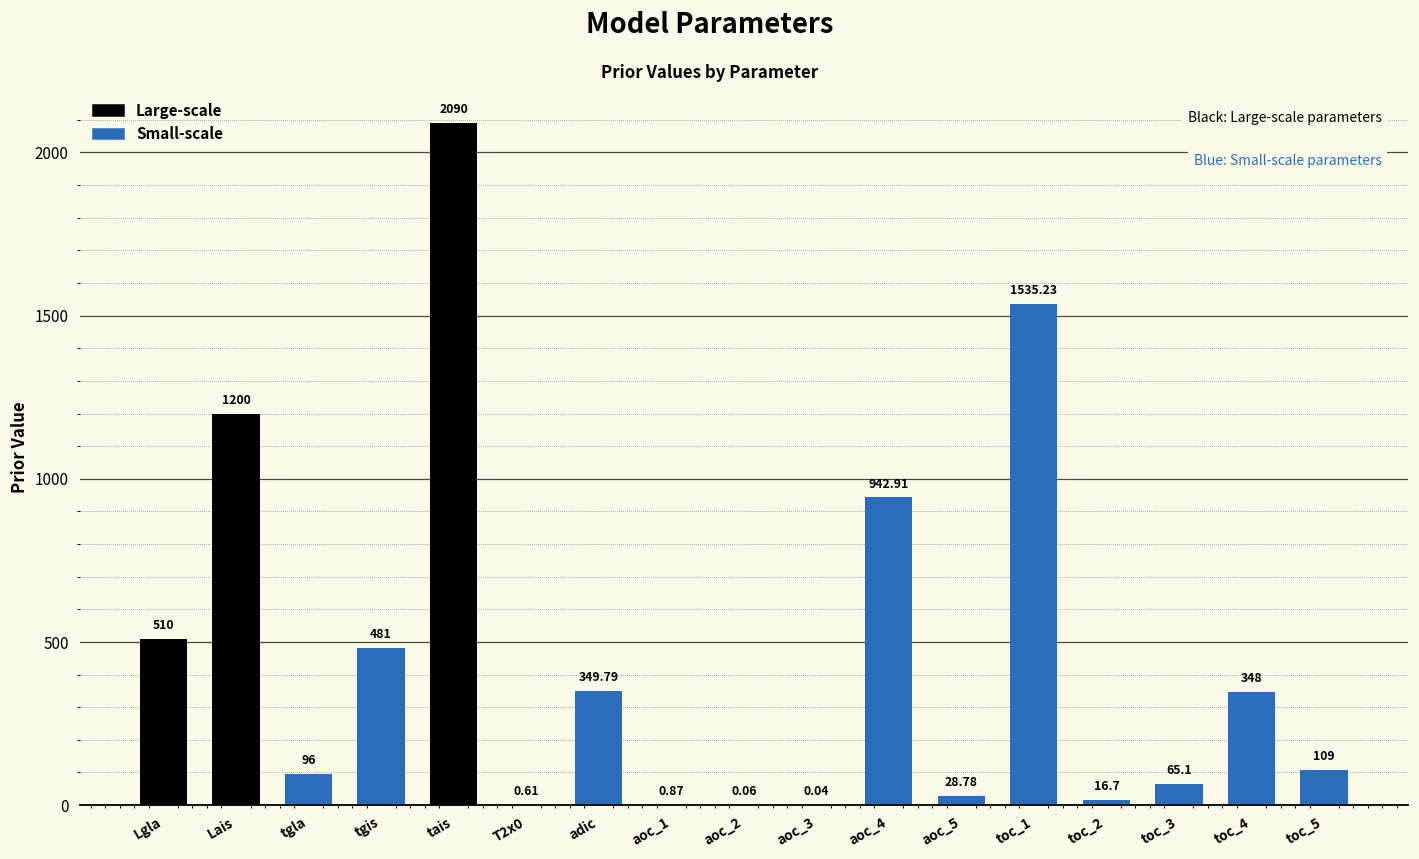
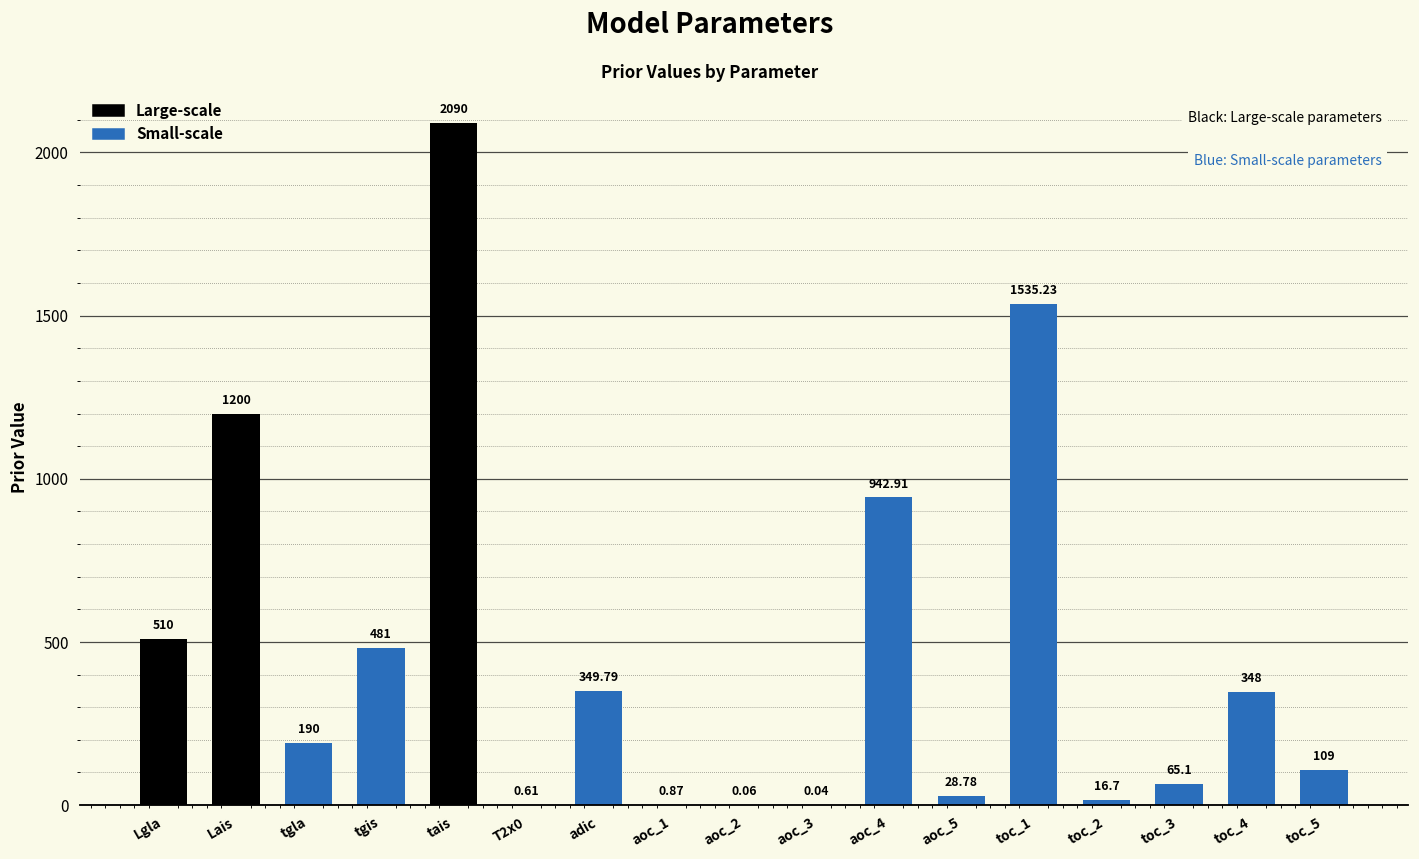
  {
    "Lgla": 510,
    "Lais": 1200,
-   "tgla": 96,
+   "tgla": 190,
    "tgis": 481,
    "tais": 2090,
    "T2x0": 0.61,
    "adic": 349.79,
    "aoc_1": 0.87,
    "aoc_2": 0.06,
    "aoc_3": 0.04,
    "aoc_4": 942.91,
    "aoc_5": 28.78,
    "toc_1": 1535.23,
    "toc_2": 16.7,
    "toc_3": 65.1,
    "toc_4": 348,
    "toc_5": 109
  }
